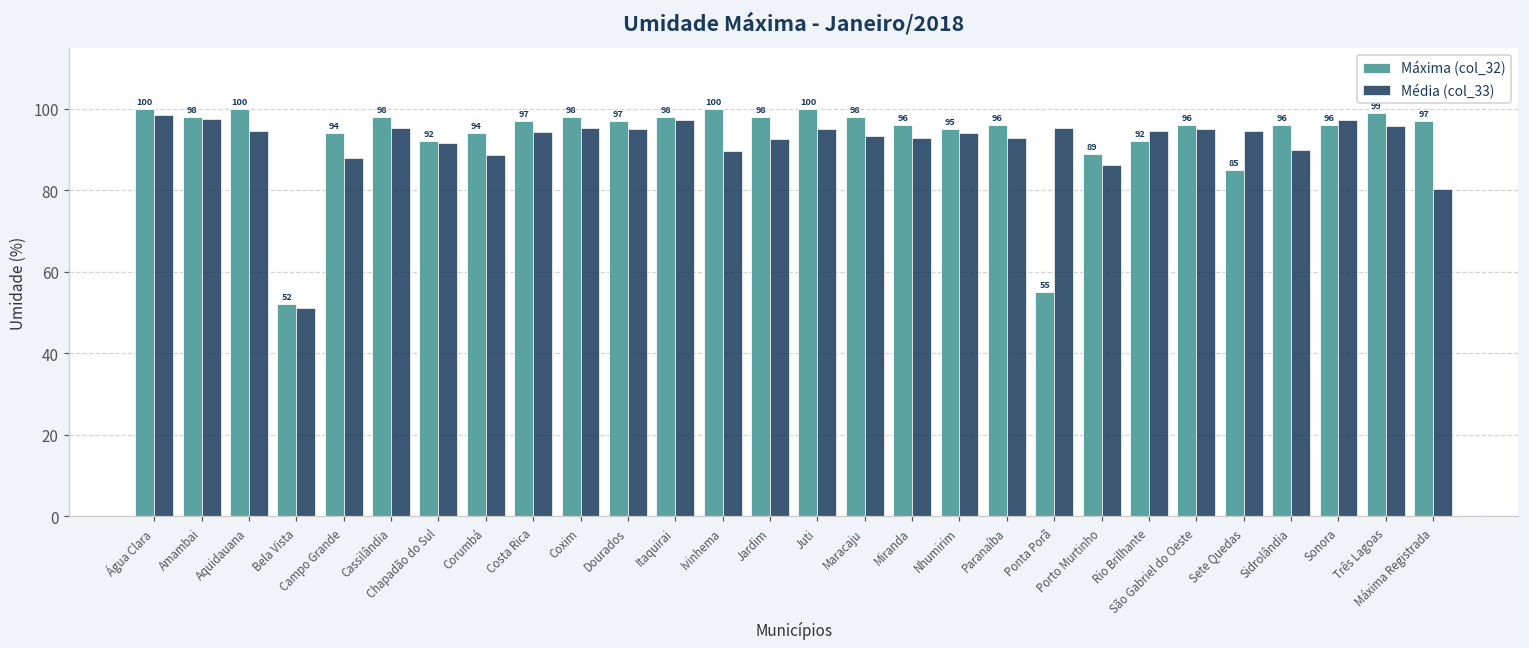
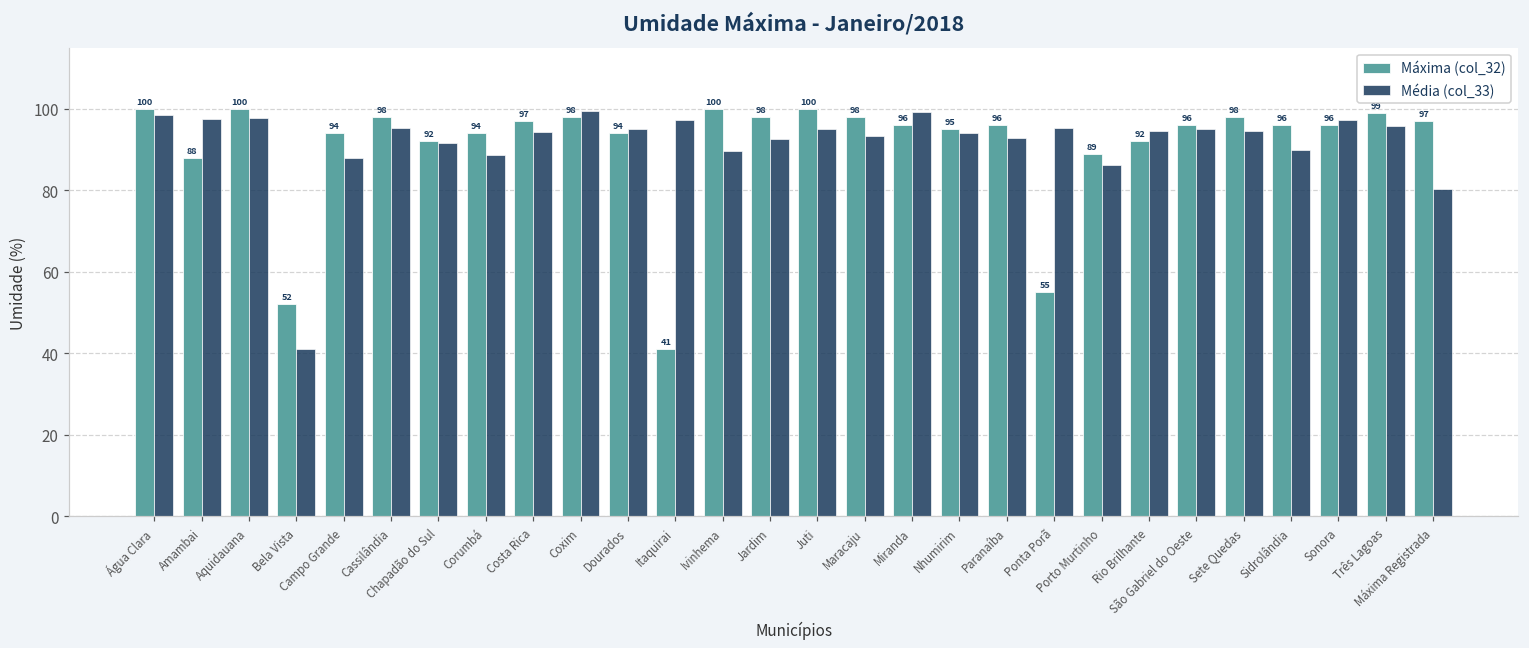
  {
    "Máxima (col_32)": {
      "Água Clara": 100,
-     "Amambai": 98,
+     "Amambai": 88,
      "Aquidauana": 100,
      "Bela Vista": 52,
      "Campo Grande": 94,
      "Cassilândia": 98,
      "Chapadão do Sul": 92,
      "Corumbá": 94,
      "Costa Rica": 97,
      "Coxim": 98,
-     "Dourados": 97,
-     "Itaquirai": 98,
+     "Dourados": 94,
+     "Itaquirai": 41,
      "Ivinhema": 100,
      "Jardim": 98,
      "Juti": 100,
      "Maracaju": 98,
      "Miranda": 96,
      "Nhumirim": 95,
      "Paranaíba": 96,
      "Ponta Porã": 55,
      "Porto Murtinho": 89,
      "Rio Brilhante": 92,
      "São Gabriel do Oeste": 96,
-     "Sete Quedas": 85,
+     "Sete Quedas": 98,
      "Sidrolândia": 96,
      "Sonora": 96,
      "Máxima Registrada": 97
    },
    "Média (col_33)": {
      "Água Clara": 99,
-     "Aquidauana": 95,
-     "Bela Vista": 51,
+     "Aquidauana": 98,
+     "Bela Vista": 41,
      "Campo Grande": 88,
      "Cassilândia": 95,
      "Corumbá": 89,
      "Costa Rica": 94,
-     "Coxim": 95,
+     "Coxim": 99,
      "Dourados": 95,
      "Itaquirai": 97,
      "Ivinhema": 90,
      "Jardim": 93,
      "Juti": 95,
      "Maracaju": 93,
-     "Miranda": 93,
+     "Miranda": 99,
      "Nhumirim": 94,
      "Paranaíba": 93,
      "Ponta Porã": 95,
      "Porto Murtinho": 86,
      "Rio Brilhante": 95,
      "São Gabriel do Oeste": 95,
      "Sete Quedas": 95,
      "Sidrolândia": 90,
      "Sonora": 97,
      "Três Lagoas": 96,
      "Máxima Registrada": 80
    }
  }
